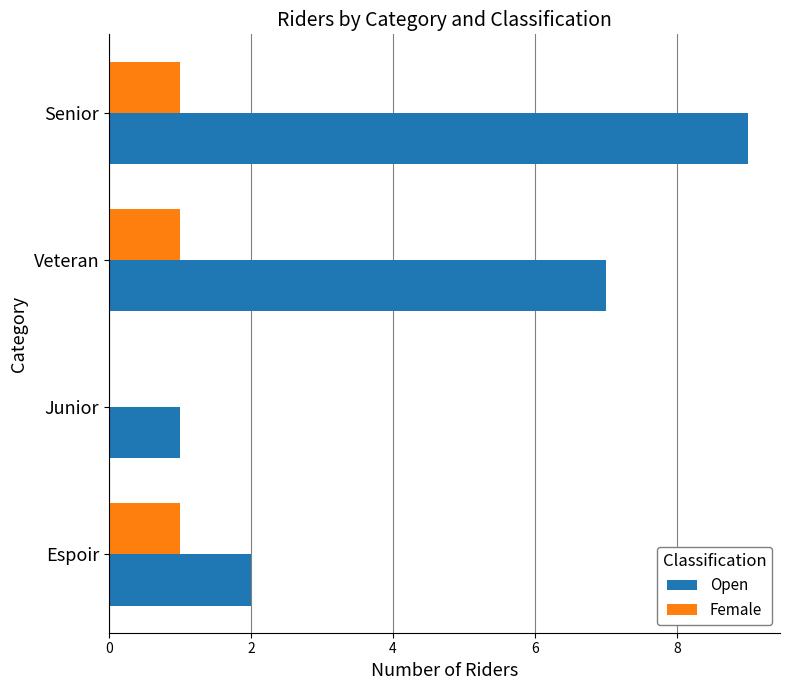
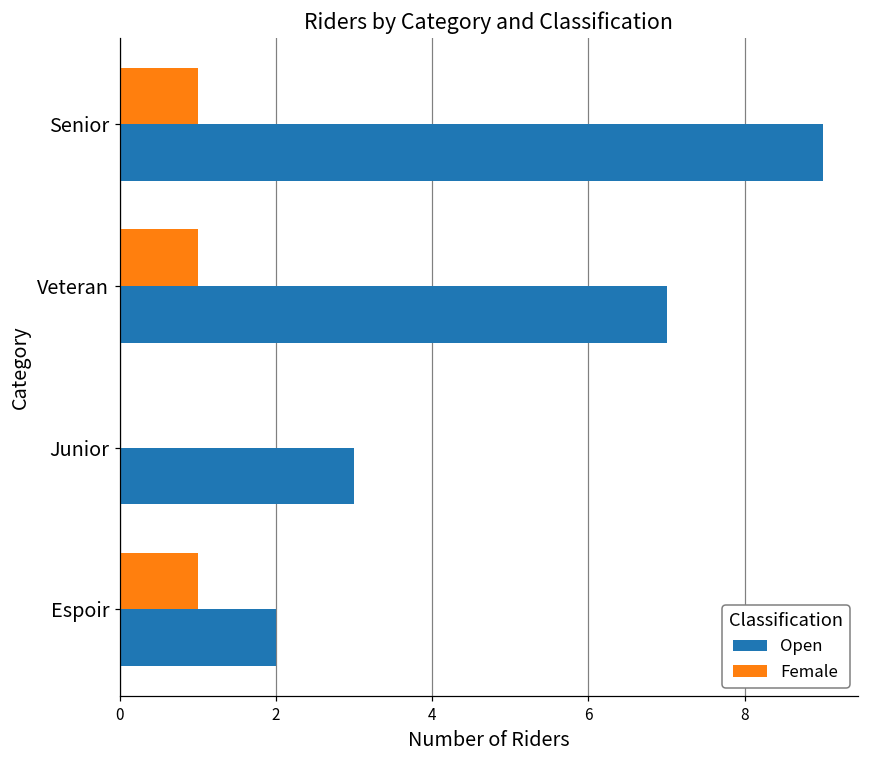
  {
    "Open": {
      "Senior": 9,
      "Veteran": 7,
-     "Junior": 1,
+     "Junior": 3,
      "Espoir": 2
    },
    "Female": {
      "Senior": 1,
      "Veteran": 1,
      "Junior": 0,
      "Espoir": 1
    }
  }
